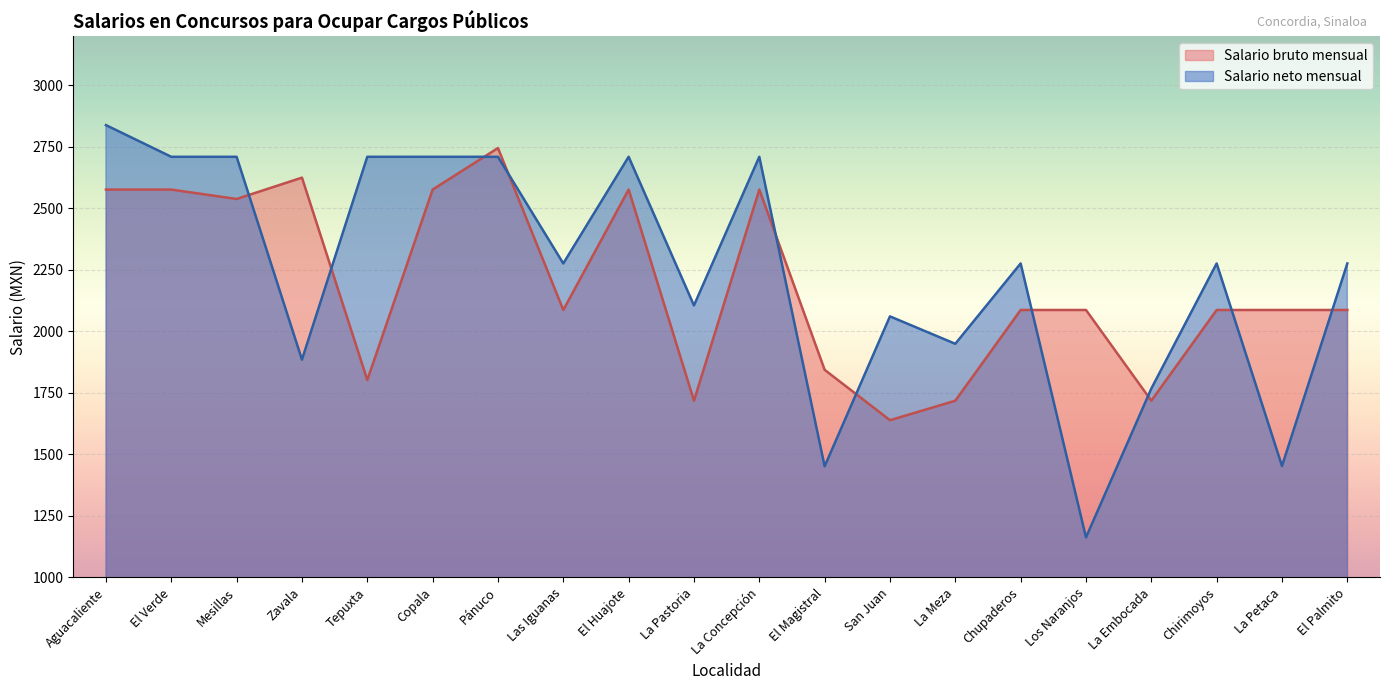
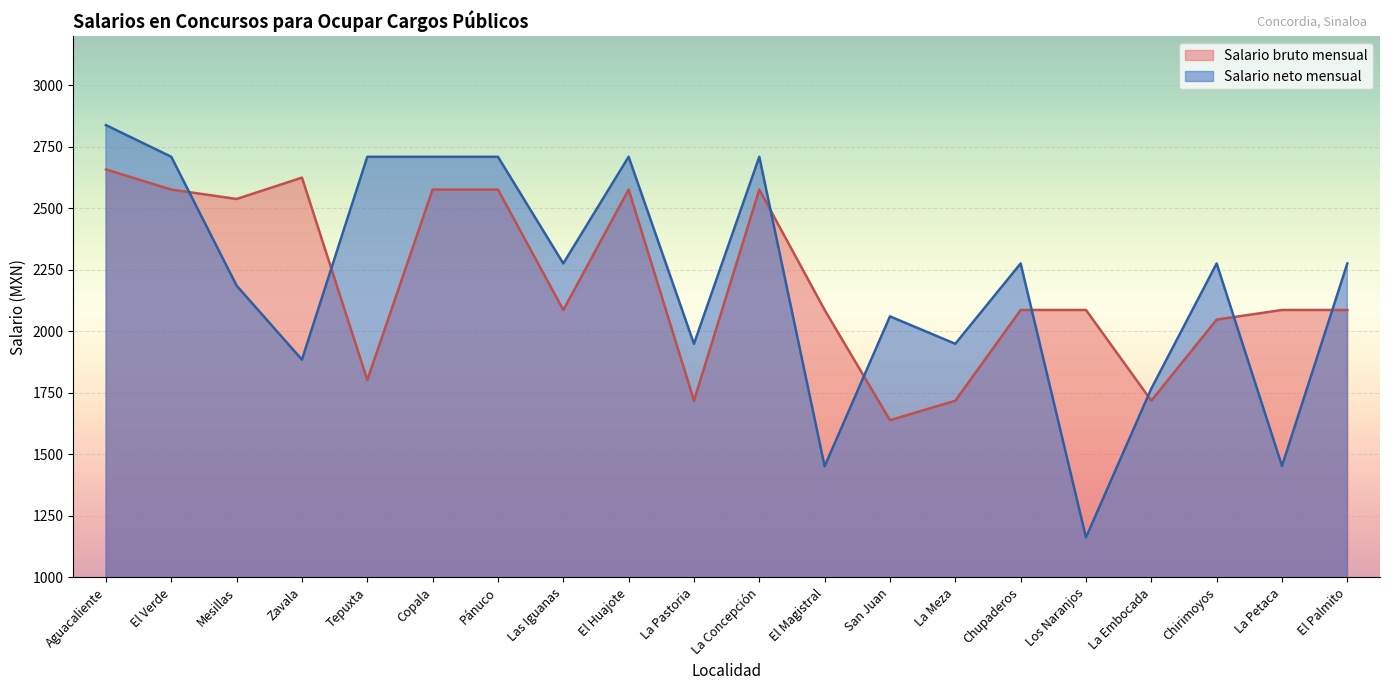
  {
    "Salario bruto mensual": {
-     "Aguacaliente": 2580,
+     "Aguacaliente": 2660,
      "El Verde": 2580,
      "Mesillas": 2540,
      "Zavala": 2630,
      "Tepuxta": 1800,
      "Copala": 2580,
-     "Pánuco": 2750,
+     "Pánuco": 2580,
      "Las Iguanas": 2090,
      "El Huajote": 2580,
      "La Pastoria": 1720,
      "La Concepción": 2580,
-     "El Magistral": 1840,
+     "El Magistral": 2090,
      "San Juan": 1640,
      "La Meza": 1720,
      "Chupaderos": 2090,
      "Los Naranjos": 2090,
      "La Embocada": 1720,
-     "Chirimoyos": 2090,
+     "Chirimoyos": 2050,
      "La Petaca": 2090,
      "El Palmito": 2090
    },
    "Salario neto mensual": {
      "Aguacaliente": 2840,
      "El Verde": 2710,
-     "Mesillas": 2710,
+     "Mesillas": 2190,
      "Zavala": 1890,
      "Tepuxta": 2710,
      "Copala": 2710,
      "Pánuco": 2710,
      "Las Iguanas": 2280,
      "El Huajote": 2710,
-     "La Pastoria": 2110,
+     "La Pastoria": 1950,
      "La Concepción": 2710,
      "El Magistral": 1450,
      "San Juan": 2060,
      "La Meza": 1950,
      "Chupaderos": 2280,
      "Los Naranjos": 1160,
      "La Embocada": 1770,
      "Chirimoyos": 2280,
      "La Petaca": 1450,
      "El Palmito": 2280
    }
  }
